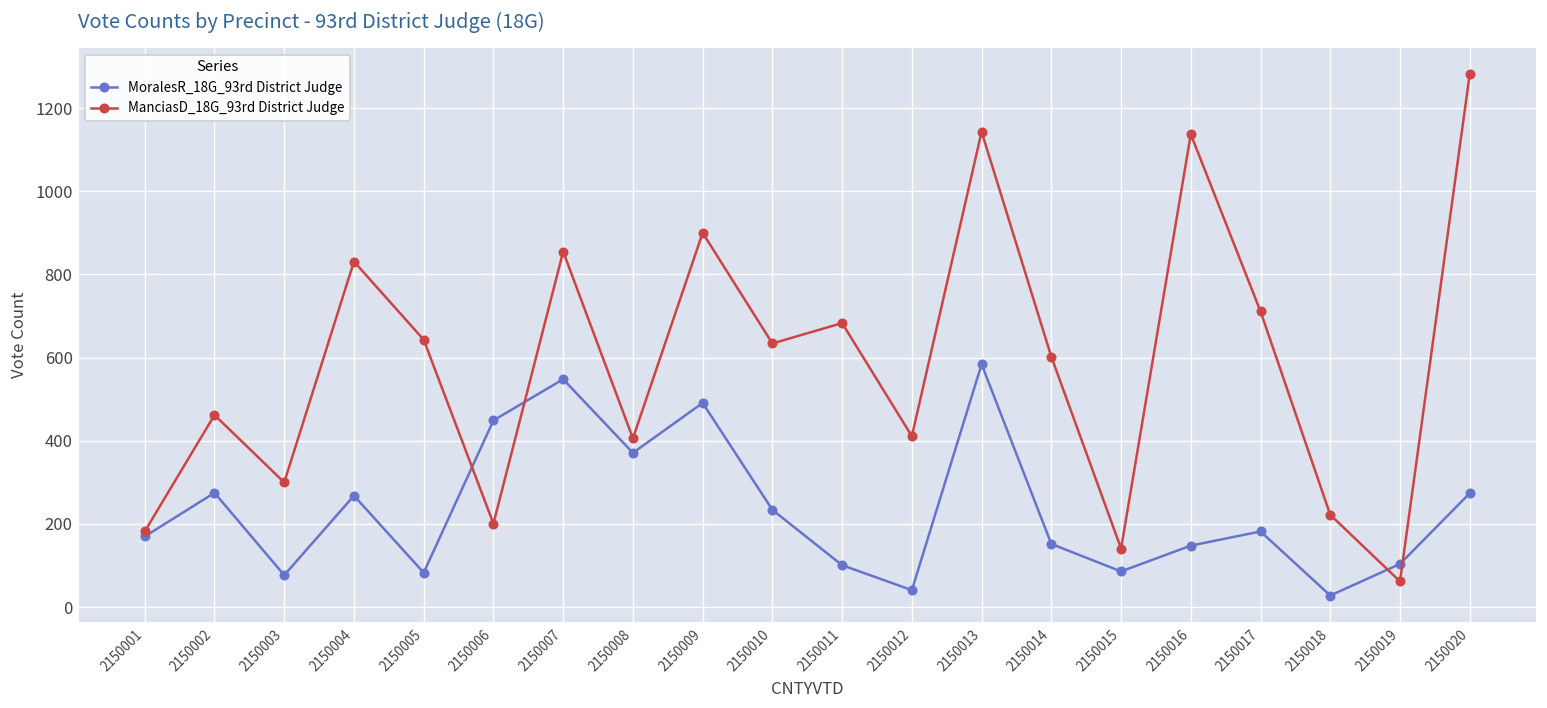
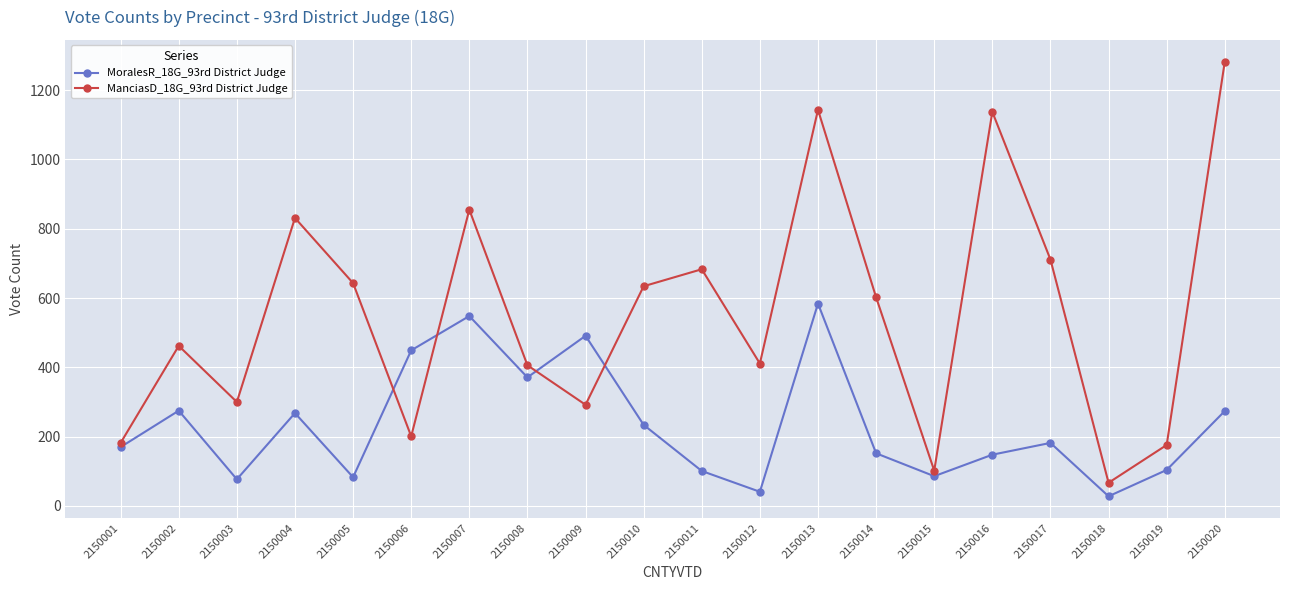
  {
    "MoralesR_18G_93rd District Judge": {
      "2150001": 170,
      "2150002": 280,
      "2150003": 80,
      "2150004": 270,
      "2150005": 80,
      "2150006": 450,
      "2150007": 550,
      "2150008": 370,
      "2150009": 490,
      "2150010": 230,
      "2150011": 100,
      "2150012": 40,
      "2150013": 580,
      "2150014": 150,
      "2150015": 90,
      "2150016": 150,
      "2150017": 180,
      "2150018": 30,
      "2150019": 100,
      "2150020": 270
    },
    "ManciasD_18G_93rd District Judge": {
      "2150001": 180,
      "2150002": 460,
      "2150003": 300,
      "2150004": 830,
      "2150005": 640,
      "2150006": 200,
      "2150007": 860,
      "2150008": 410,
-     "2150009": 900,
+     "2150009": 290,
      "2150010": 630,
      "2150011": 680,
      "2150012": 410,
      "2150013": 1140,
      "2150014": 600,
-     "2150015": 140,
+     "2150015": 100,
      "2150016": 1140,
      "2150017": 710,
-     "2150018": 220,
-     "2150019": 60,
+     "2150018": 70,
+     "2150019": 180,
      "2150020": 1280
    }
  }
